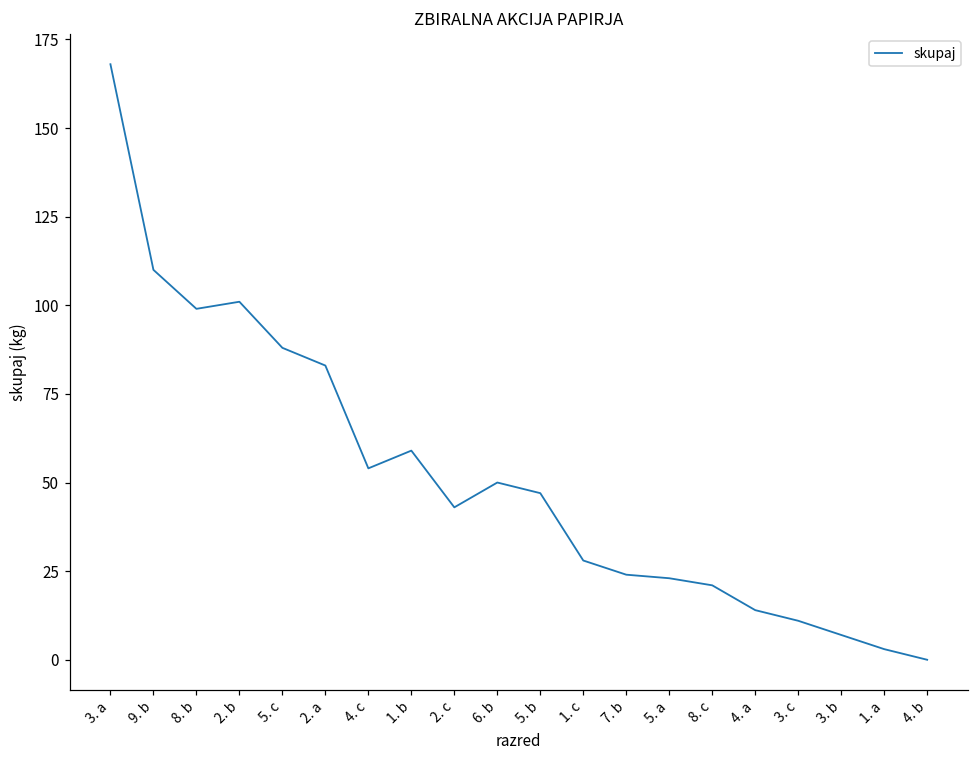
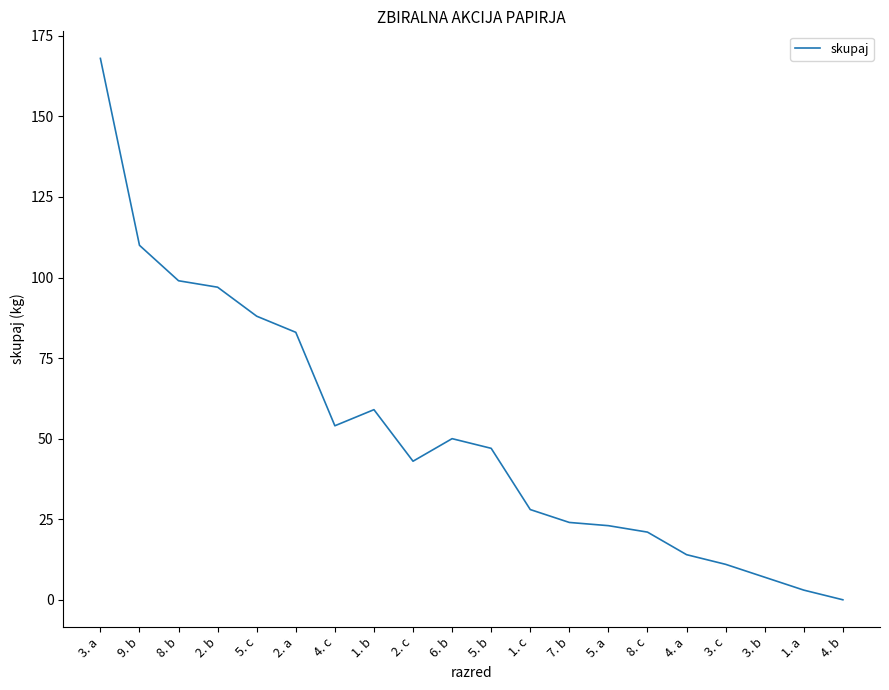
  {
    "3. a": 168,
    "9. b": 110,
    "8. b": 99,
-   "2. b": 101,
+   "2. b": 97,
    "5. c": 88,
    "2. a": 83,
    "4. c": 54,
    "1. b": 59,
    "2. c": 43,
    "6. b": 50,
    "5. b": 47,
    "1. c": 28,
    "7. b": 24,
    "5. a": 23,
    "8. c": 21,
    "4. a": 14,
    "3. c": 11,
    "3. b": 7,
    "1. a": 3,
    "4. b": 0
  }
